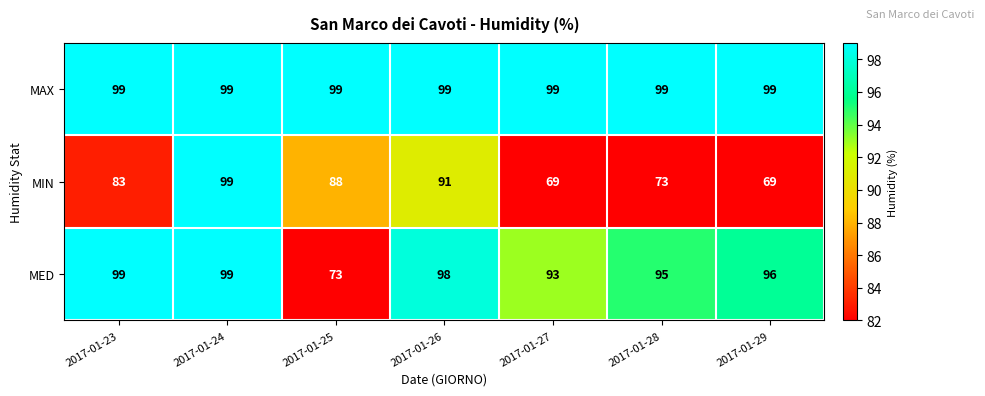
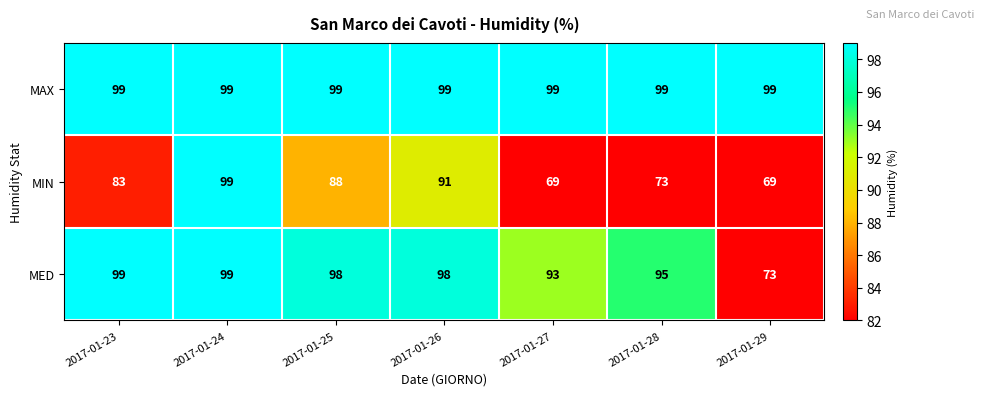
  {
    "MAX": {
      "2017-01-23": 99,
      "2017-01-24": 99,
      "2017-01-25": 99,
      "2017-01-26": 99,
      "2017-01-27": 99,
      "2017-01-28": 99,
      "2017-01-29": 99
    },
    "MIN": {
      "2017-01-23": 83,
      "2017-01-24": 99,
      "2017-01-25": 88,
      "2017-01-26": 91,
      "2017-01-27": 69,
      "2017-01-28": 73,
      "2017-01-29": 69
    },
    "MED": {
      "2017-01-23": 99,
      "2017-01-24": 99,
-     "2017-01-25": 73,
+     "2017-01-25": 98,
      "2017-01-26": 98,
      "2017-01-27": 93,
      "2017-01-28": 95,
-     "2017-01-29": 96
+     "2017-01-29": 73
    }
  }
